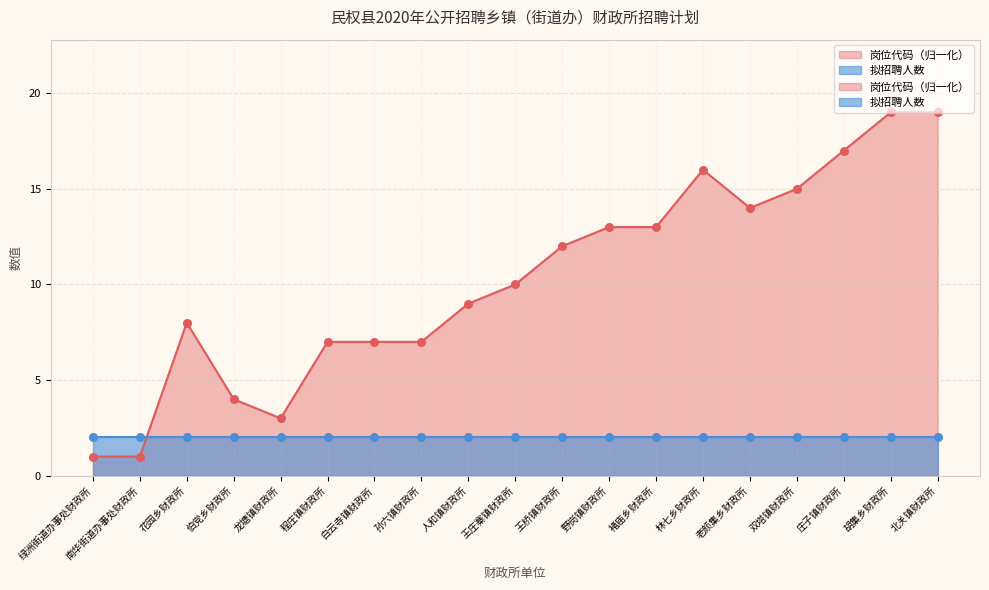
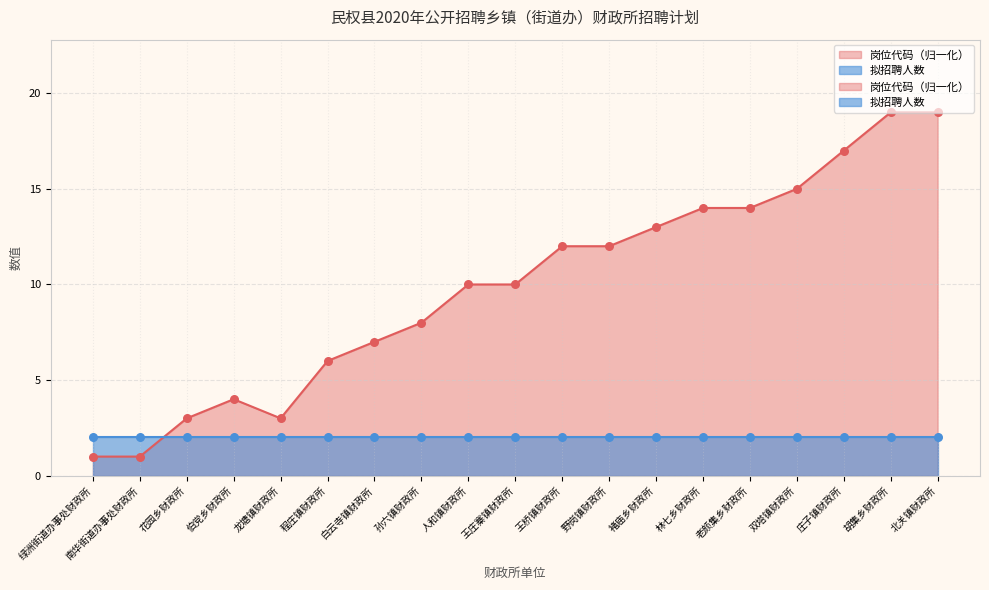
  {
    "岗位代码（归一化）": {
      "绿洲街道办事处财政所": 1.0,
      "南华街道办事处财政所": 1.0,
-     "花园乡财政所": 8.0,
+     "花园乡财政所": 3.0,
      "伯党乡财政所": 4.0,
      "龙塘镇财政所": 3.0,
-     "程庄镇财政所": 7.0,
+     "程庄镇财政所": 6.0,
      "白云寺镇财政所": 7.0,
-     "孙六镇财政所": 7.0,
-     "人和镇财政所": 9.0,
+     "孙六镇财政所": 8.0,
+     "人和镇财政所": 10.0,
      "王庄寨镇财政所": 10.0,
      "王桥镇财政所": 12.0,
-     "野岗镇财政所": 13.0,
+     "野岗镇财政所": 12.0,
      "褚庙乡财政所": 13.0,
-     "林七乡财政所": 16.0,
+     "林七乡财政所": 14.0,
      "老颜集乡财政所": 14.0,
      "双塔镇财政所": 15.0,
      "庄子镇财政所": 17.0
    },
    "拟招聘人数": {
      "绿洲街道办事处财政所": 2.0,
      "南华街道办事处财政所": 2.0,
      "花园乡财政所": 2.0,
      "伯党乡财政所": 2.0,
      "龙塘镇财政所": 2.0,
      "程庄镇财政所": 2.0,
      "白云寺镇财政所": 2.0,
      "孙六镇财政所": 2.0,
      "人和镇财政所": 2.0,
      "王庄寨镇财政所": 2.0,
      "王桥镇财政所": 2.0,
      "野岗镇财政所": 2.0,
      "褚庙乡财政所": 2.0,
      "林七乡财政所": 2.0,
      "老颜集乡财政所": 2.0,
      "双塔镇财政所": 2.0,
      "庄子镇财政所": 2.0,
      "胡集乡财政所": 2.0,
      "北关镇财政所": 2.0
    }
  }
